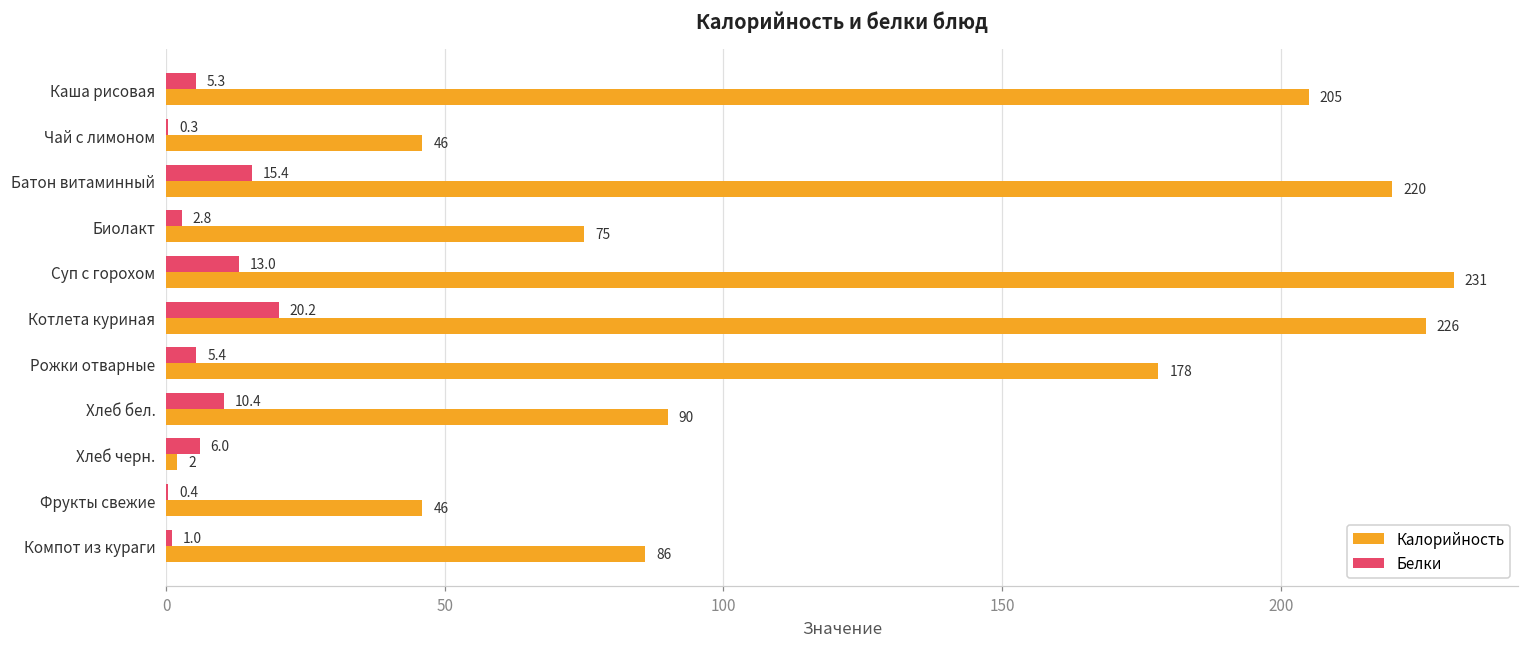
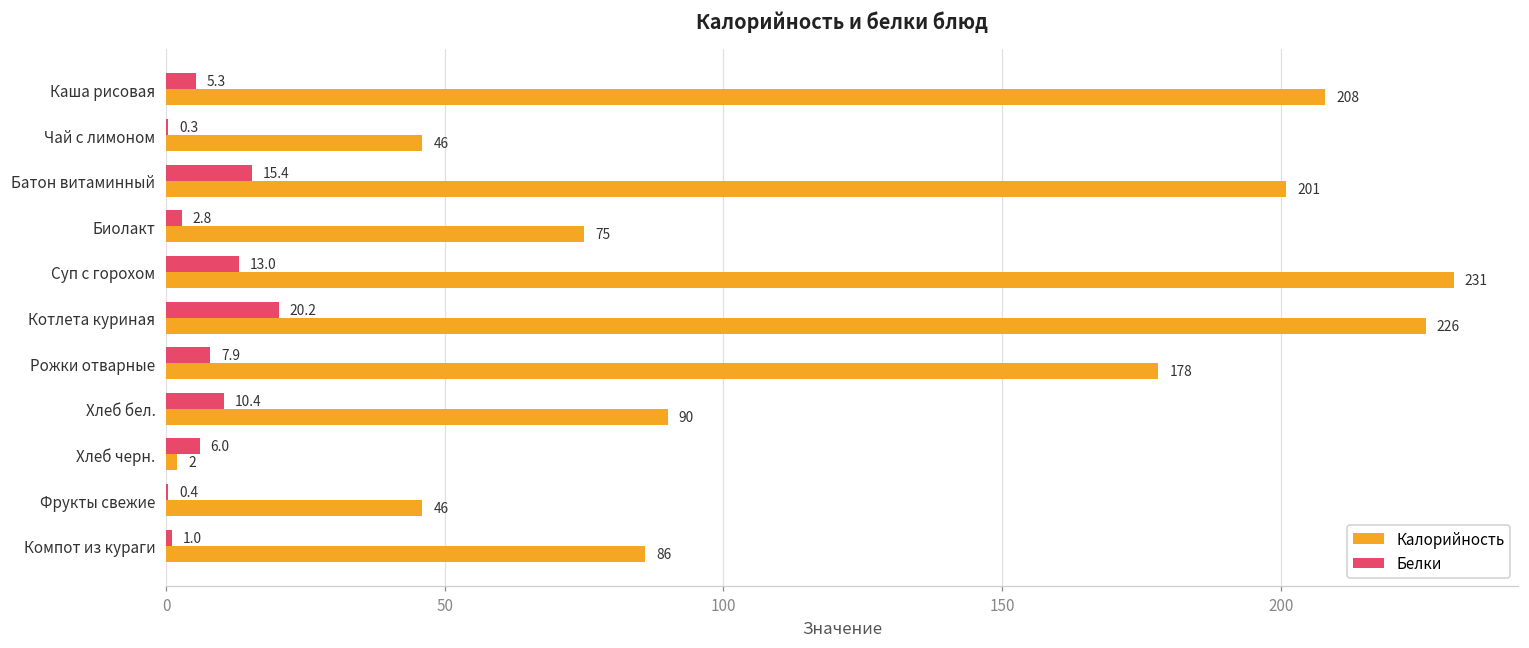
  {
    "Калорийность": {
-     "Каша рисовая": 205,
+     "Каша рисовая": 208,
      "Чай с лимоном": 46,
-     "Батон витаминный": 220,
+     "Батон витаминный": 201,
      "Биолакт": 75,
      "Суп с горохом": 231,
      "Котлета куриная": 226,
      "Рожки отварные": 178,
      "Хлеб бел.": 90,
      "Хлеб черн.": 2,
      "Фрукты свежие": 46,
      "Компот из кураги": 86
    },
    "Белки": {
      "Каша рисовая": 5.3,
      "Чай с лимоном": 0.3,
      "Батон витаминный": 15.4,
      "Биолакт": 2.8,
      "Суп с горохом": 13.0,
      "Котлета куриная": 20.2,
-     "Рожки отварные": 5.4,
+     "Рожки отварные": 7.9,
      "Хлеб бел.": 10.4,
      "Хлеб черн.": 6.0,
      "Фрукты свежие": 0.4,
      "Компот из кураги": 1.0
    }
  }
